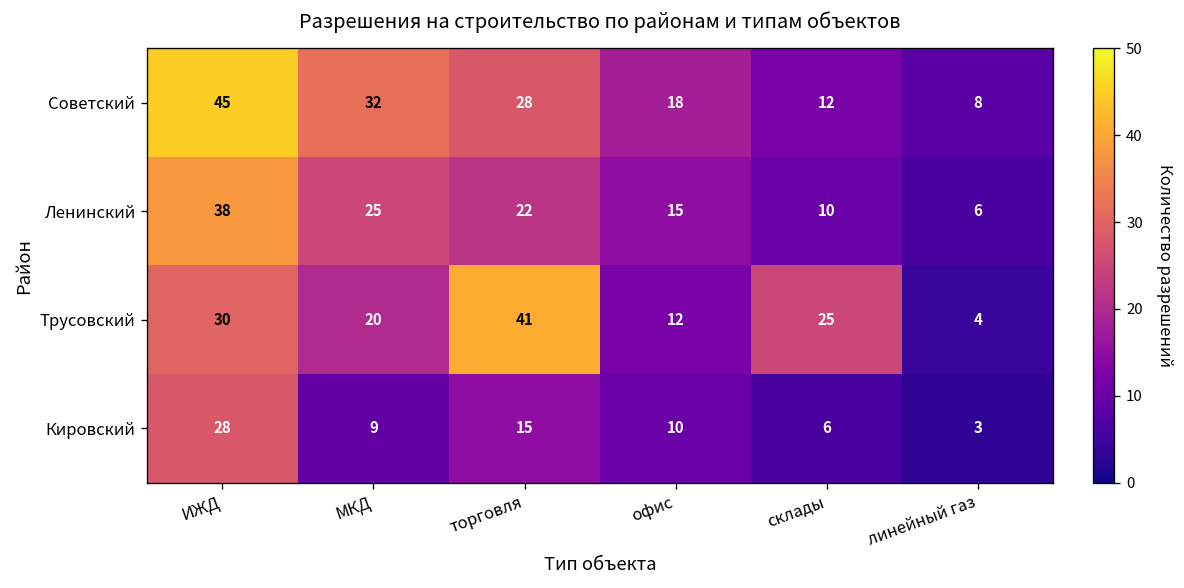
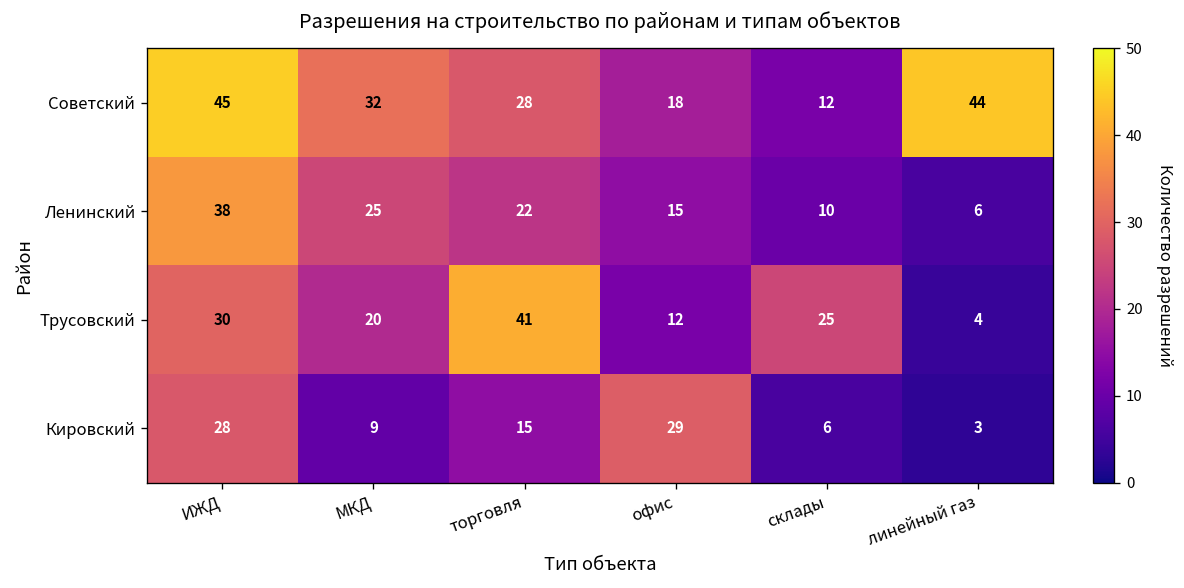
  {
    "Советский": {
      "ИЖД": 45,
      "МКД": 32,
      "торговля": 28,
      "офис": 18,
      "склады": 12,
-     "линейный газ": 8
+     "линейный газ": 44
    },
    "Ленинский": {
      "ИЖД": 38,
      "МКД": 25,
      "торговля": 22,
      "офис": 15,
      "склады": 10,
      "линейный газ": 6
    },
    "Трусовский": {
      "ИЖД": 30,
      "МКД": 20,
      "торговля": 41,
      "офис": 12,
      "склады": 25,
      "линейный газ": 4
    },
    "Кировский": {
      "ИЖД": 28,
      "МКД": 9,
      "торговля": 15,
-     "офис": 10,
+     "офис": 29,
      "склады": 6,
      "линейный газ": 3
    }
  }
